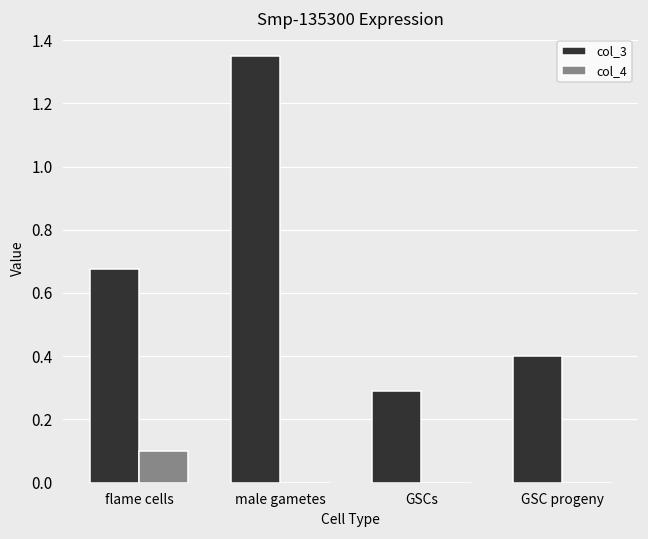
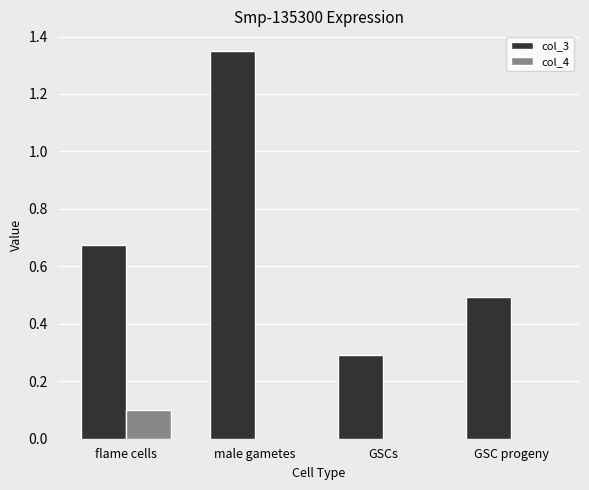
  {
    "col_3": {
      "flame cells": 0.68,
      "male gametes": 1.35,
      "GSCs": 0.29,
-     "GSC progeny": 0.40
+     "GSC progeny": 0.49
    },
    "col_4": {
      "flame cells": 0.10,
      "male gametes": 0.00
    }
  }
